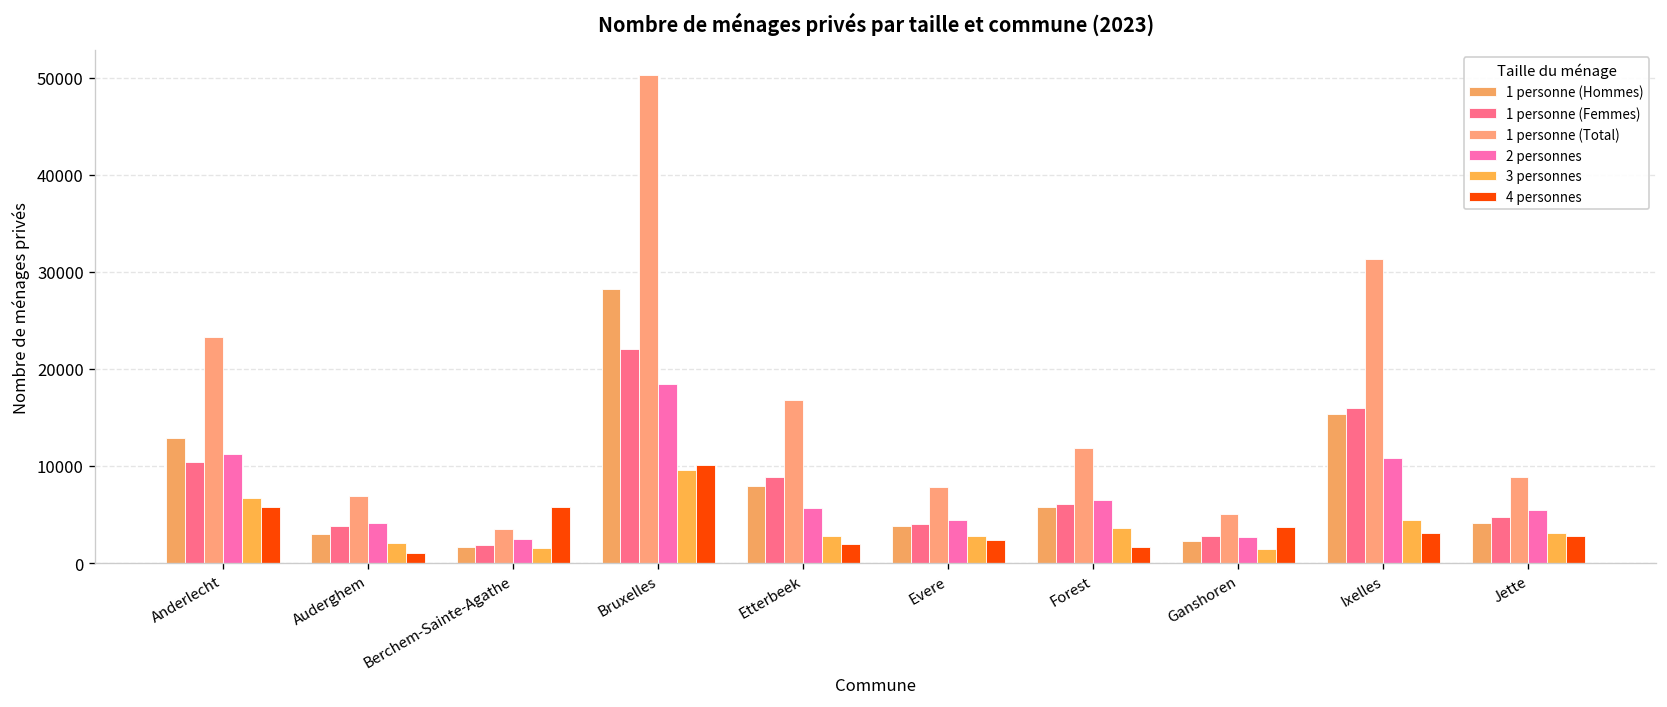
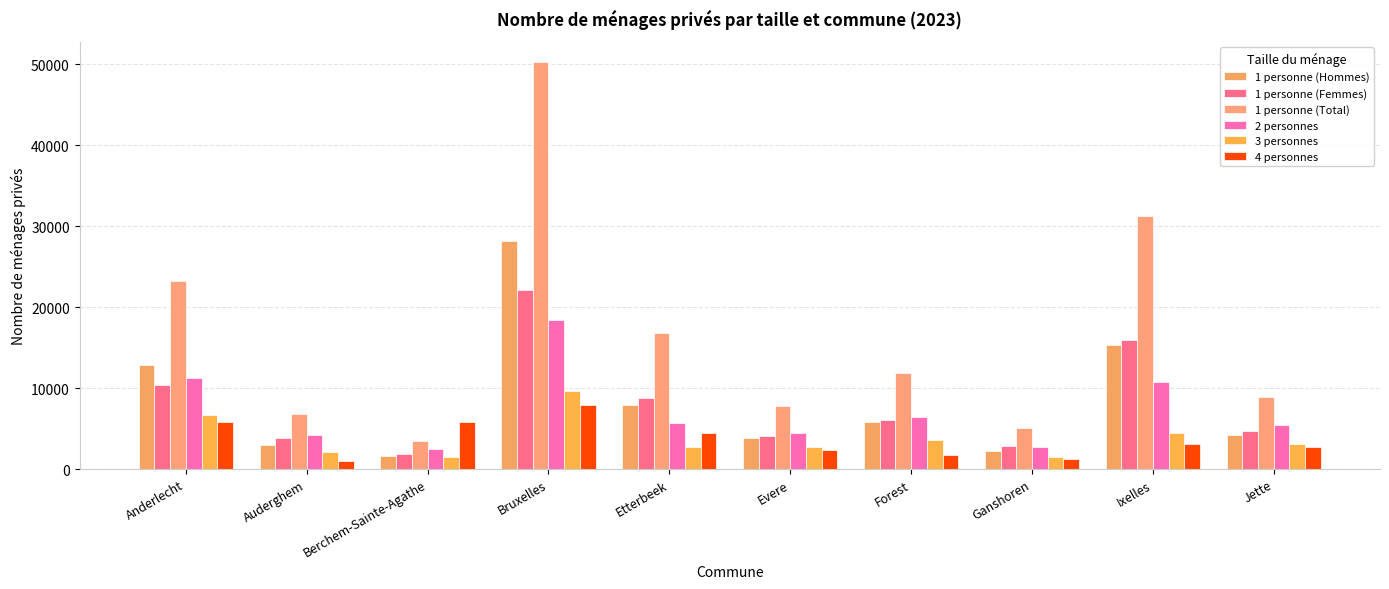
  {
    "4 personnes": {
      "Anderlecht": 6000,
      "Auderghem": 1000,
      "Berchem-Sainte-Agathe": 6000,
-     "Bruxelles": 10000,
-     "Etterbeek": 2000,
+     "Bruxelles": 8000,
+     "Etterbeek": 4000,
      "Evere": 2000,
      "Forest": 2000,
-     "Ganshoren": 4000,
+     "Ganshoren": 1000,
      "Ixelles": 3000,
      "Jette": 3000
    }
  }
